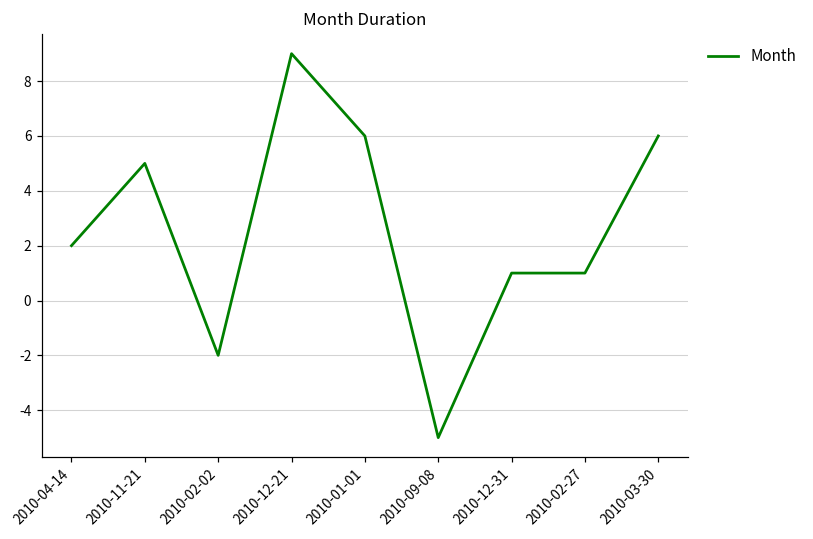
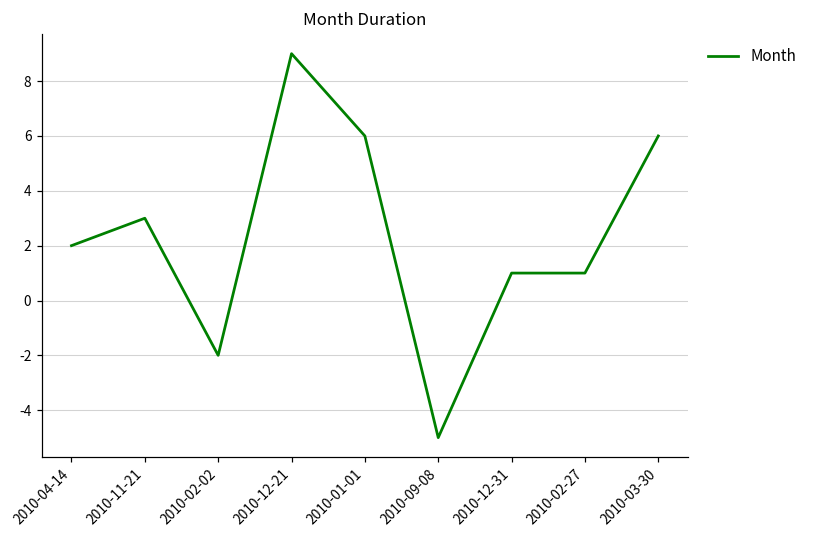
  {
    "2010-04-14": 2,
-   "2010-11-21": 5,
+   "2010-11-21": 3,
    "2010-02-02": -2,
    "2010-12-21": 9,
    "2010-01-01": 6,
    "2010-09-08": -5,
    "2010-12-31": 1,
    "2010-02-27": 1,
    "2010-03-30": 6
  }
